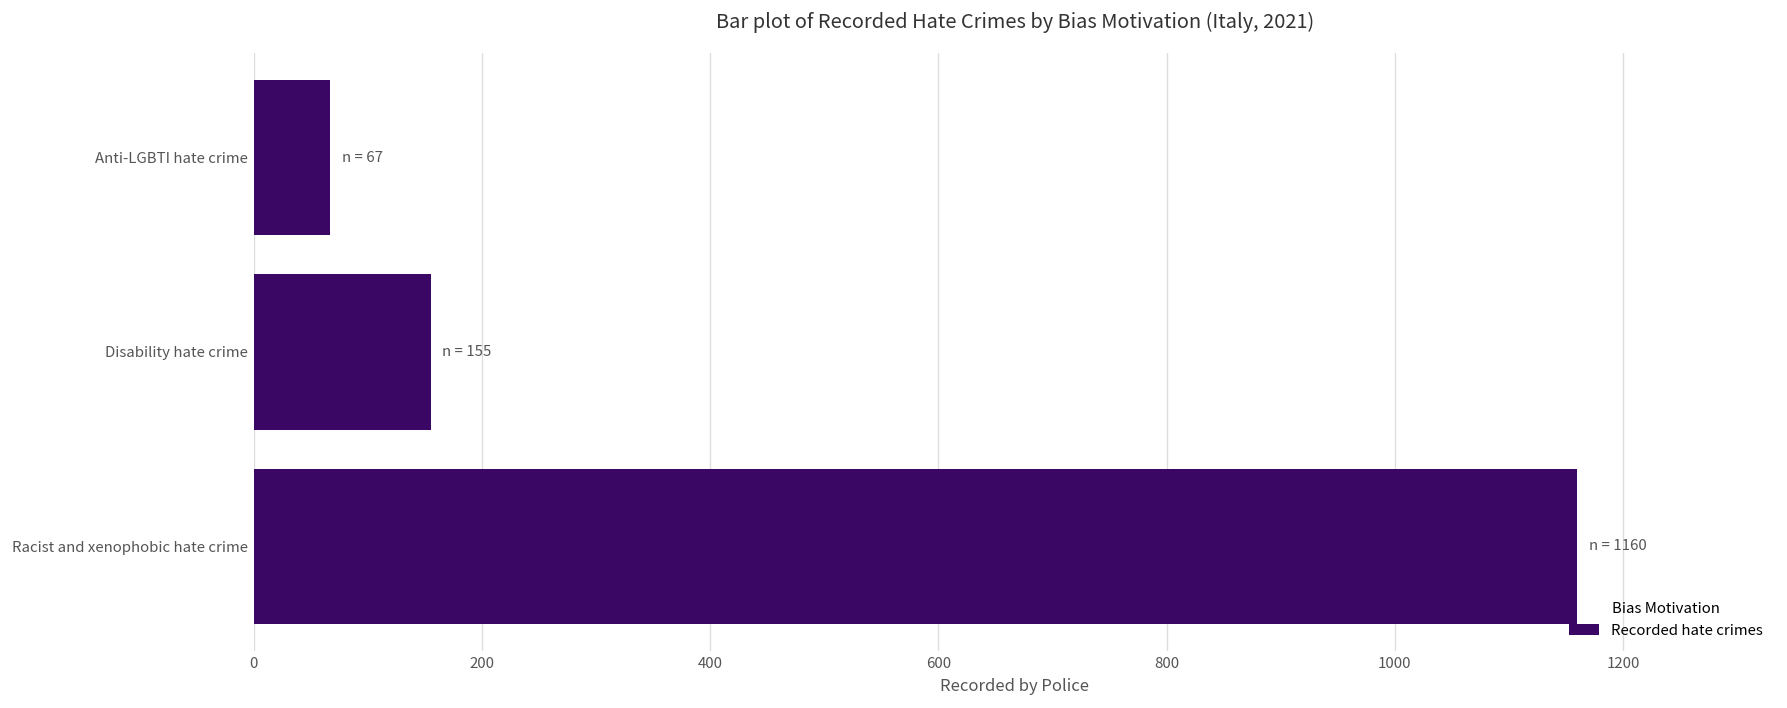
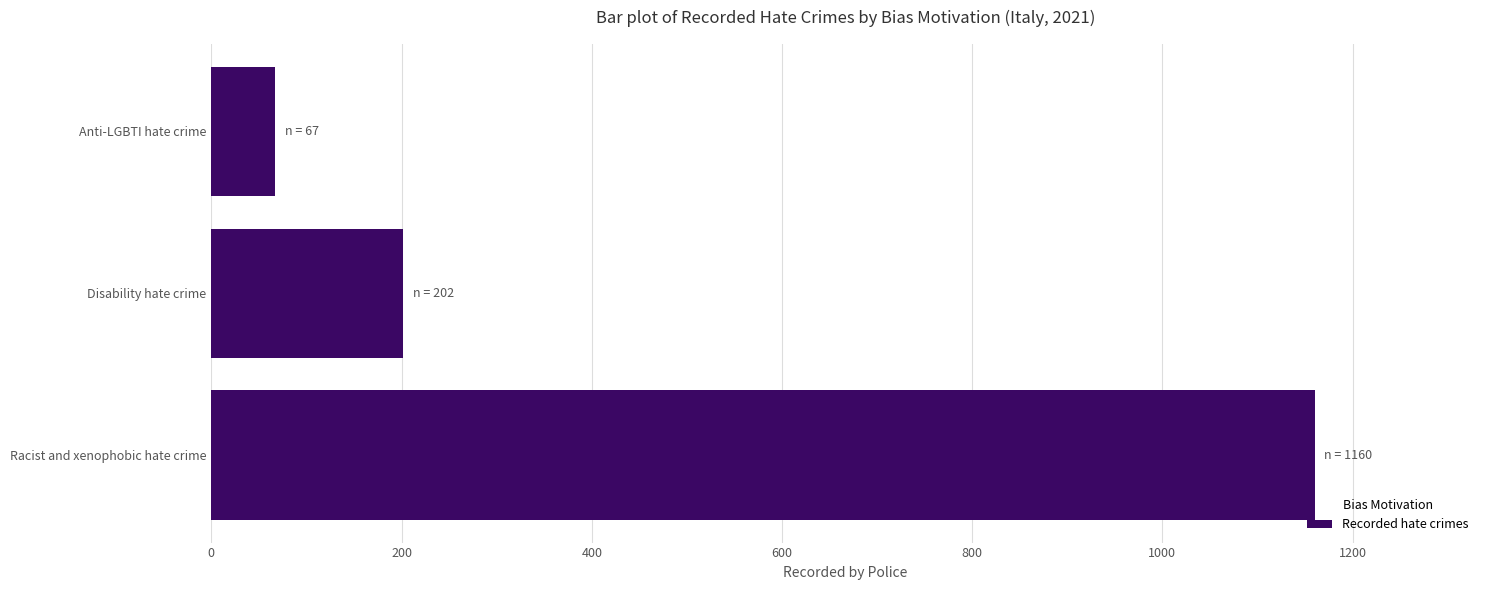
  {
    "Anti-LGBTI hate crime": 67,
-   "Disability hate crime": 155,
+   "Disability hate crime": 202,
    "Racist and xenophobic hate crime": 1160
  }
